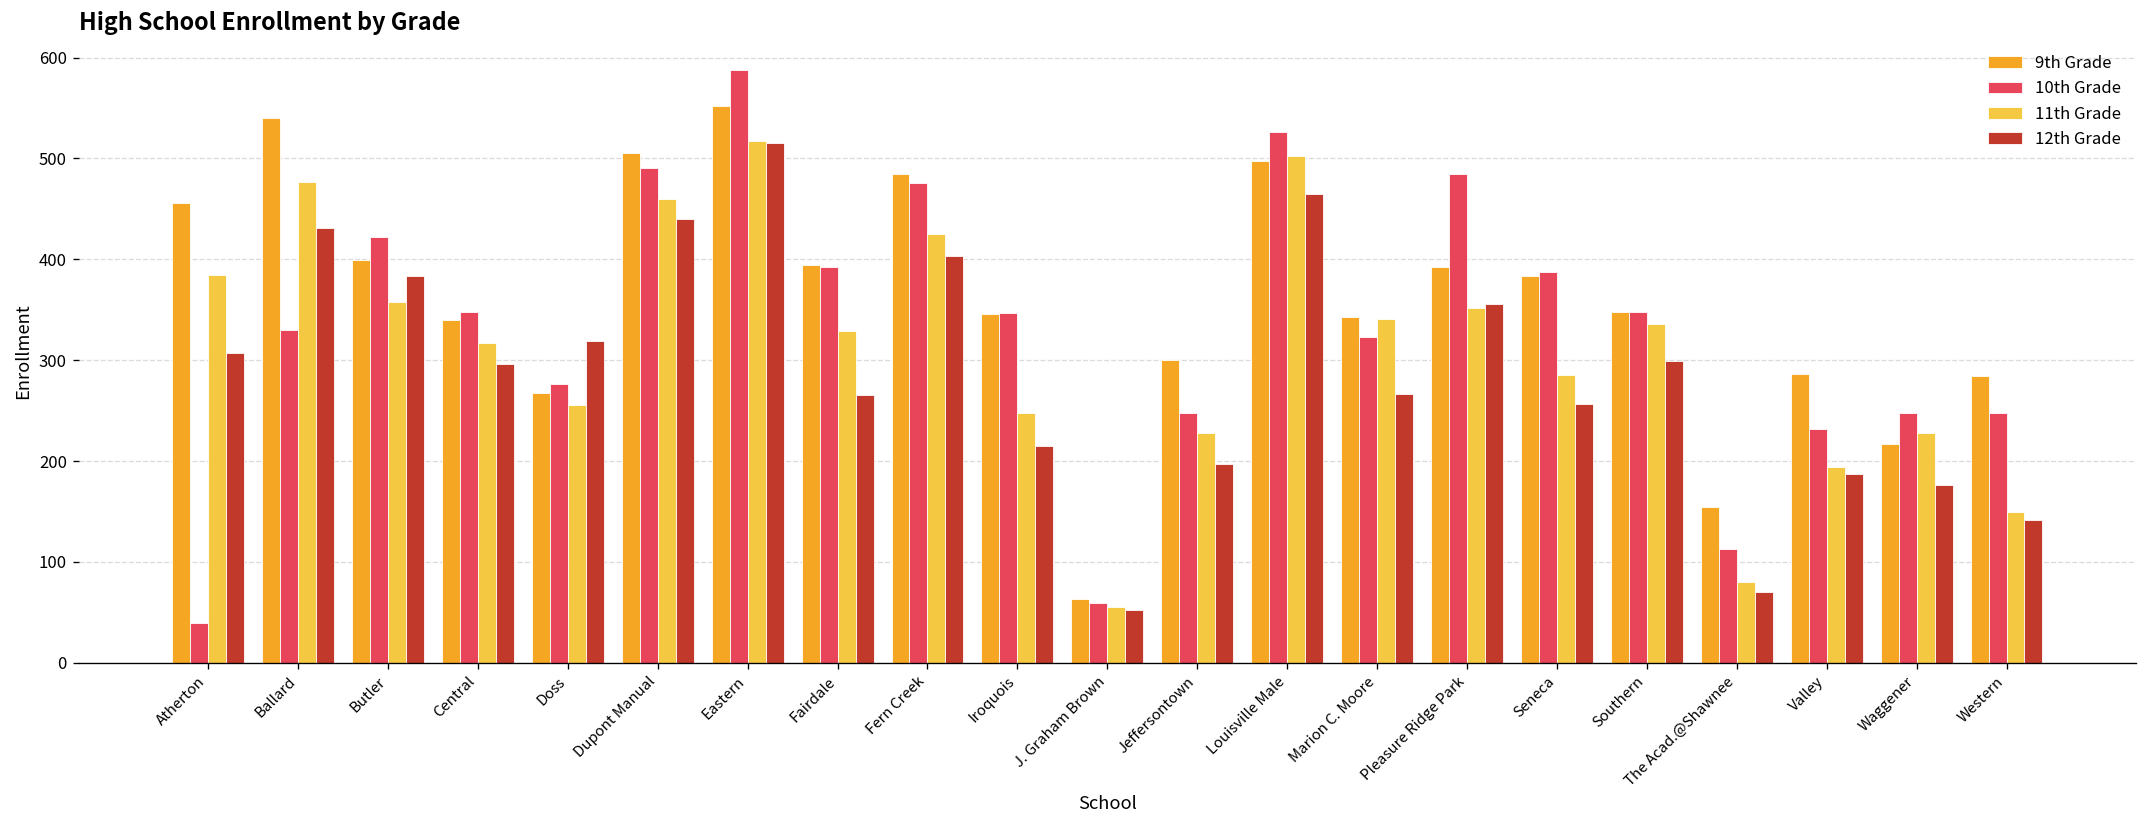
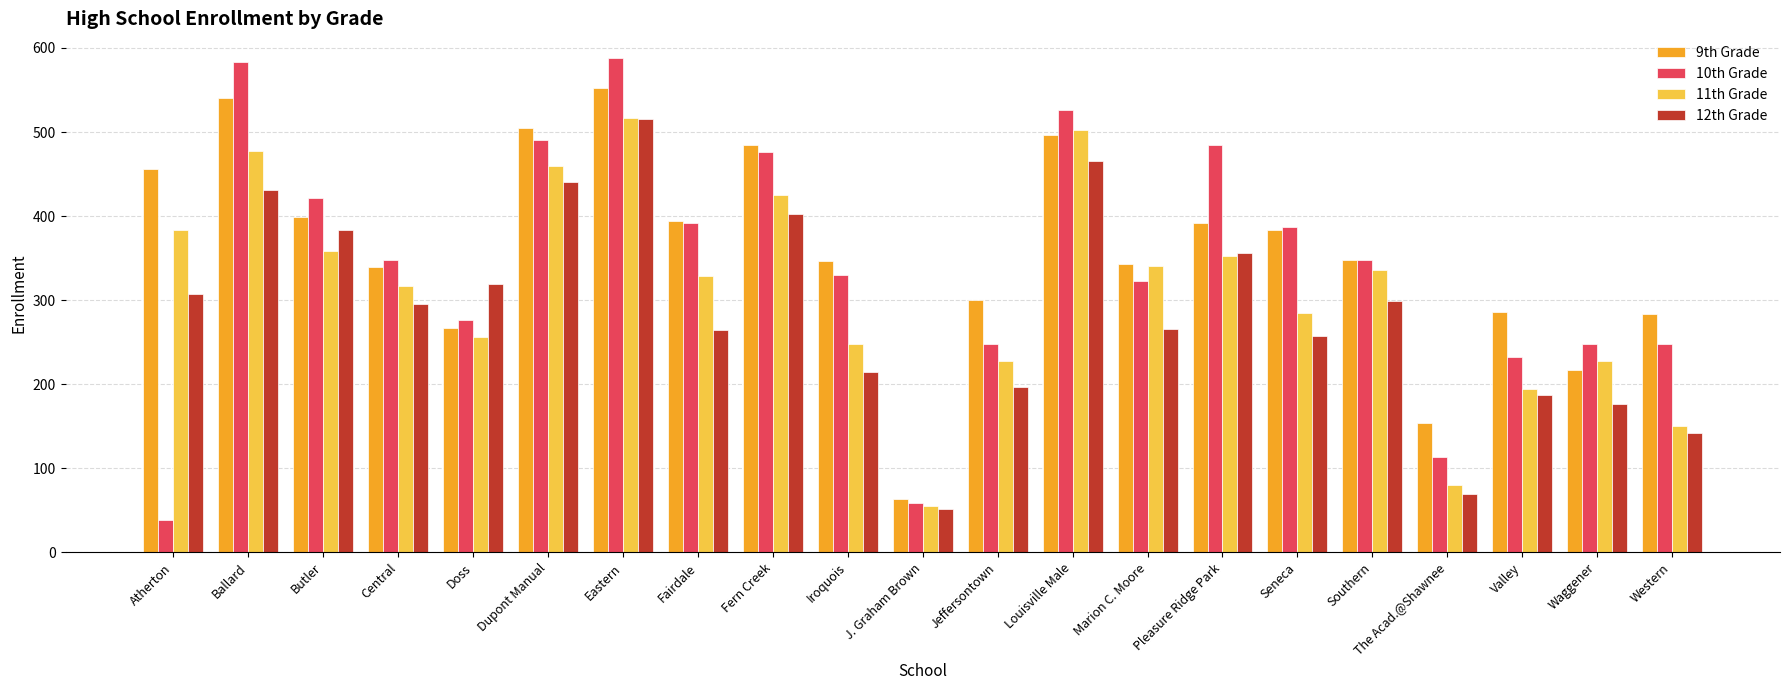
  {
    "10th Grade": {
      "Atherton": 40,
-     "Ballard": 330,
+     "Ballard": 580,
      "Butler": 420,
      "Central": 350,
      "Doss": 280,
      "Dupont Manual": 490,
      "Eastern": 590,
      "Fairdale": 390,
      "Fern Creek": 480,
-     "Iroquois": 350,
+     "Iroquois": 330,
      "J. Graham Brown": 60,
      "Jeffersontown": 250,
      "Louisville Male": 530,
      "Marion C. Moore": 320,
      "Pleasure Ridge Park": 490,
      "Seneca": 390,
      "Southern": 350,
      "The Acad.@Shawnee": 110,
      "Valley": 230,
      "Waggener": 250,
      "Western": 250
    },
    "12th Grade": {
      "Atherton": 310,
      "Ballard": 430,
      "Butler": 380,
      "Central": 300,
      "Doss": 320,
      "Dupont Manual": 440,
      "Eastern": 520,
      "Fairdale": 270,
      "Fern Creek": 400,
      "Iroquois": 220,
      "J. Graham Brown": 50,
      "Jeffersontown": 200,
      "Louisville Male": 470,
      "Marion C. Moore": 270,
      "Pleasure Ridge Park": 360,
      "Seneca": 260,
      "Southern": 300,
      "The Acad.@Shawnee": 70,
      "Valley": 190,
      "Waggener": 180,
      "Western": 140
    }
  }
